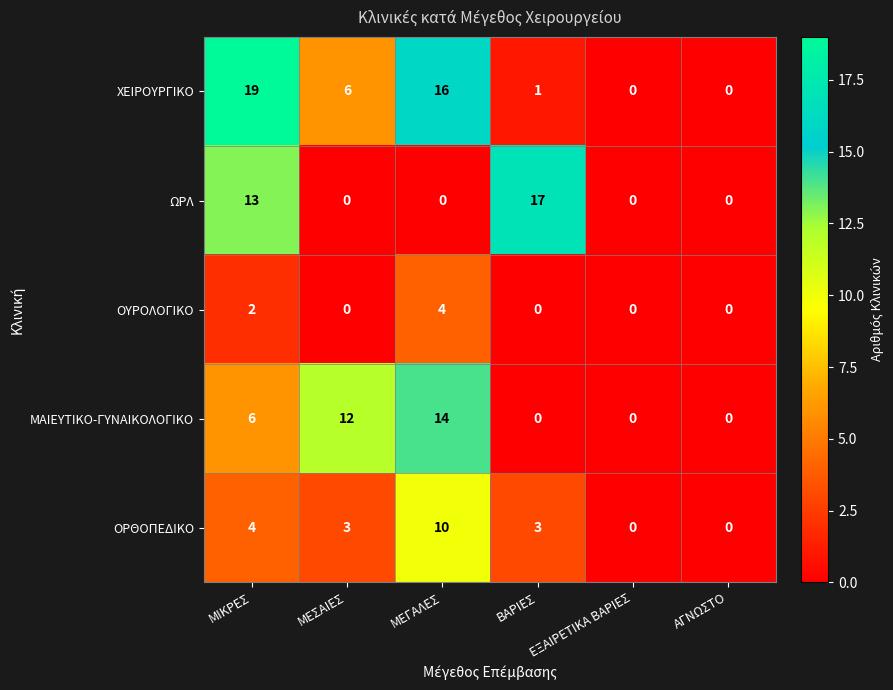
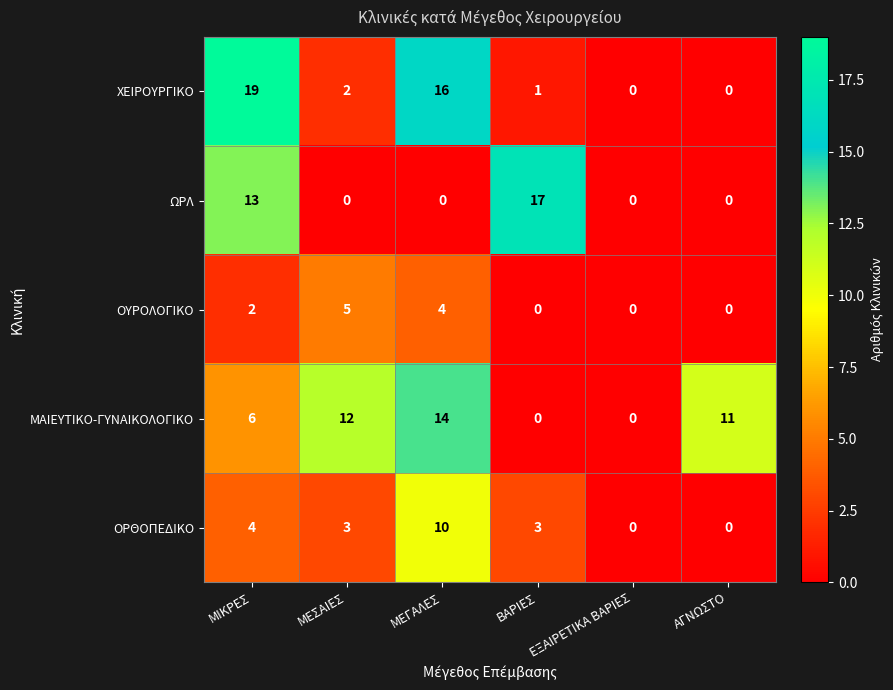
  {
    "ΧΕΙΡΟΥΡΓΙΚΟ": {
      "ΜΙΚΡΕΣ": 19,
-     "ΜΕΣΑΙΕΣ": 6,
+     "ΜΕΣΑΙΕΣ": 2,
      "ΜΕΓΑΛΕΣ": 16,
      "ΒΑΡΙΕΣ": 1,
      "ΕΞΑΙΡΕΤΙΚΑ ΒΑΡΙΕΣ": 0,
      "ΑΓΝΩΣΤΟ": 0
    },
    "ΩΡΛ": {
      "ΜΙΚΡΕΣ": 13,
      "ΜΕΣΑΙΕΣ": 0,
      "ΜΕΓΑΛΕΣ": 0,
      "ΒΑΡΙΕΣ": 17,
      "ΕΞΑΙΡΕΤΙΚΑ ΒΑΡΙΕΣ": 0,
      "ΑΓΝΩΣΤΟ": 0
    },
    "ΟΥΡΟΛΟΓΙΚΟ": {
      "ΜΙΚΡΕΣ": 2,
-     "ΜΕΣΑΙΕΣ": 0,
+     "ΜΕΣΑΙΕΣ": 5,
      "ΜΕΓΑΛΕΣ": 4,
      "ΒΑΡΙΕΣ": 0,
      "ΕΞΑΙΡΕΤΙΚΑ ΒΑΡΙΕΣ": 0,
      "ΑΓΝΩΣΤΟ": 0
    },
    "ΜΑΙΕΥΤΙΚΟ-ΓΥΝΑΙΚΟΛΟΓΙΚΟ": {
      "ΜΙΚΡΕΣ": 6,
      "ΜΕΣΑΙΕΣ": 12,
      "ΜΕΓΑΛΕΣ": 14,
      "ΒΑΡΙΕΣ": 0,
      "ΕΞΑΙΡΕΤΙΚΑ ΒΑΡΙΕΣ": 0,
-     "ΑΓΝΩΣΤΟ": 0
+     "ΑΓΝΩΣΤΟ": 11
    },
    "ΟΡΘΟΠΕΔΙΚΟ": {
      "ΜΙΚΡΕΣ": 4,
      "ΜΕΣΑΙΕΣ": 3,
      "ΜΕΓΑΛΕΣ": 10,
      "ΒΑΡΙΕΣ": 3,
      "ΕΞΑΙΡΕΤΙΚΑ ΒΑΡΙΕΣ": 0,
      "ΑΓΝΩΣΤΟ": 0
    }
  }
